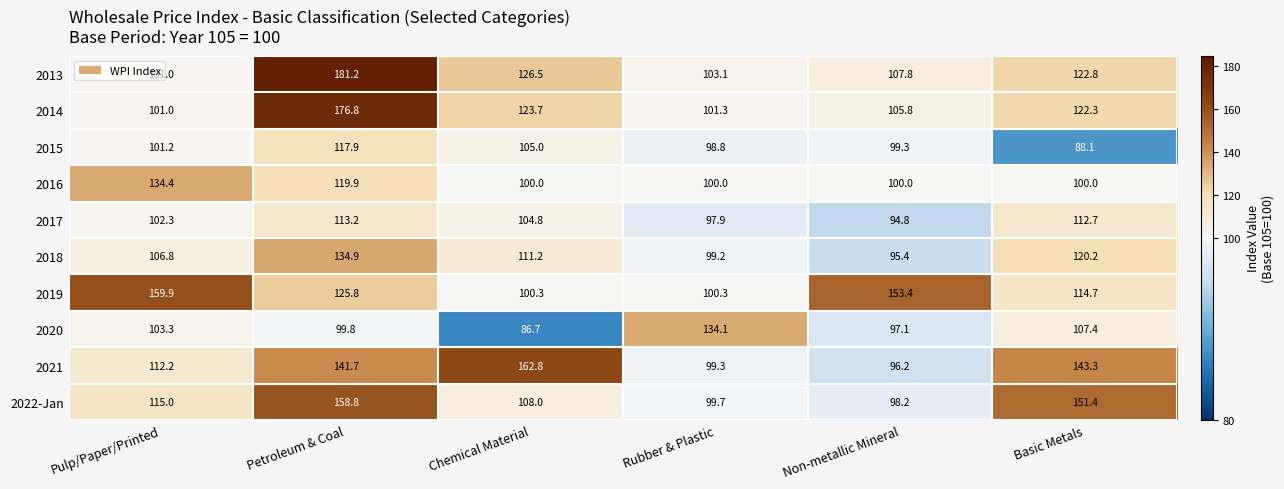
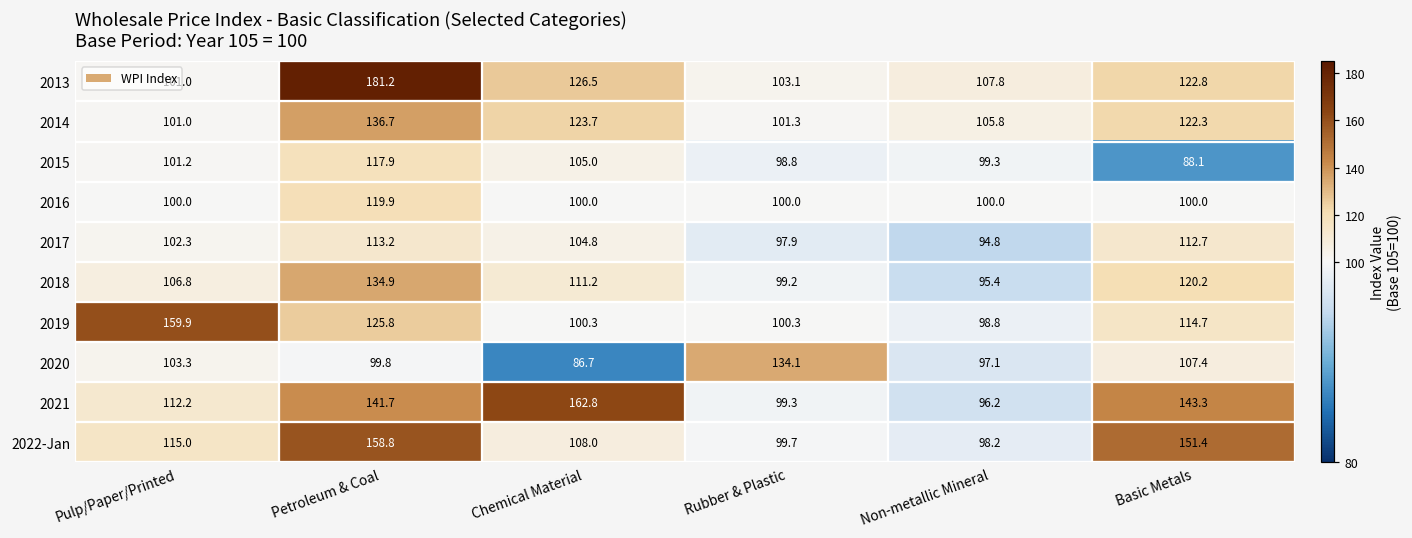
  {
    "2013": {
      "Petroleum & Coal": 181.2,
      "Chemical Material": 126.5,
      "Rubber & Plastic": 103.1,
      "Non-metallic Mineral": 107.8,
      "Basic Metals": 122.8
    },
    "2014": {
      "Pulp/Paper/Printed": 101.0,
-     "Petroleum & Coal": 176.8,
+     "Petroleum & Coal": 136.7,
      "Chemical Material": 123.7,
      "Rubber & Plastic": 101.3,
      "Non-metallic Mineral": 105.8,
      "Basic Metals": 122.3
    },
    "2015": {
      "Pulp/Paper/Printed": 101.2,
      "Petroleum & Coal": 117.9,
      "Chemical Material": 105.0,
      "Rubber & Plastic": 98.8,
      "Non-metallic Mineral": 99.3,
      "Basic Metals": 88.1
    },
    "2016": {
-     "Pulp/Paper/Printed": 134.4,
+     "Pulp/Paper/Printed": 100.0,
      "Petroleum & Coal": 119.9,
      "Chemical Material": 100.0,
      "Rubber & Plastic": 100.0,
      "Non-metallic Mineral": 100.0,
      "Basic Metals": 100.0
    },
    "2017": {
      "Pulp/Paper/Printed": 102.3,
      "Petroleum & Coal": 113.2,
      "Chemical Material": 104.8,
      "Rubber & Plastic": 97.9,
      "Non-metallic Mineral": 94.8,
      "Basic Metals": 112.7
    },
    "2018": {
      "Pulp/Paper/Printed": 106.8,
      "Petroleum & Coal": 134.9,
      "Chemical Material": 111.2,
      "Rubber & Plastic": 99.2,
      "Non-metallic Mineral": 95.4,
      "Basic Metals": 120.2
    },
    "2019": {
      "Pulp/Paper/Printed": 159.9,
      "Petroleum & Coal": 125.8,
      "Chemical Material": 100.3,
      "Rubber & Plastic": 100.3,
-     "Non-metallic Mineral": 153.4,
+     "Non-metallic Mineral": 98.8,
      "Basic Metals": 114.7
    },
    "2020": {
      "Pulp/Paper/Printed": 103.3,
      "Petroleum & Coal": 99.8,
      "Chemical Material": 86.7,
      "Rubber & Plastic": 134.1,
      "Non-metallic Mineral": 97.1,
      "Basic Metals": 107.4
    },
    "2021": {
      "Pulp/Paper/Printed": 112.2,
      "Petroleum & Coal": 141.7,
      "Chemical Material": 162.8,
      "Rubber & Plastic": 99.3,
      "Non-metallic Mineral": 96.2,
      "Basic Metals": 143.3
    },
    "2022-Jan": {
      "Pulp/Paper/Printed": 115.0,
      "Petroleum & Coal": 158.8,
      "Chemical Material": 108.0,
      "Rubber & Plastic": 99.7,
      "Non-metallic Mineral": 98.2,
      "Basic Metals": 151.4
    }
  }
